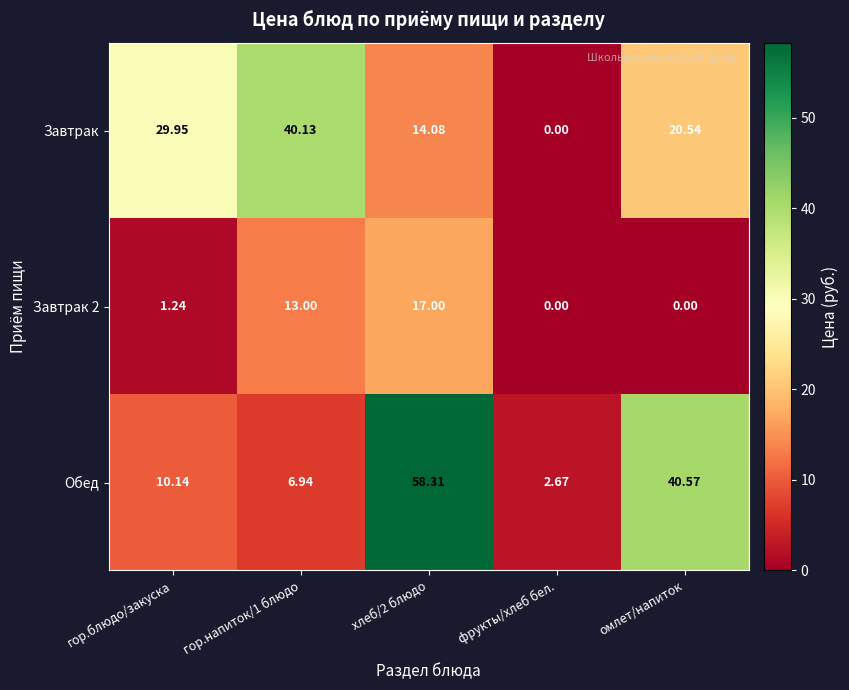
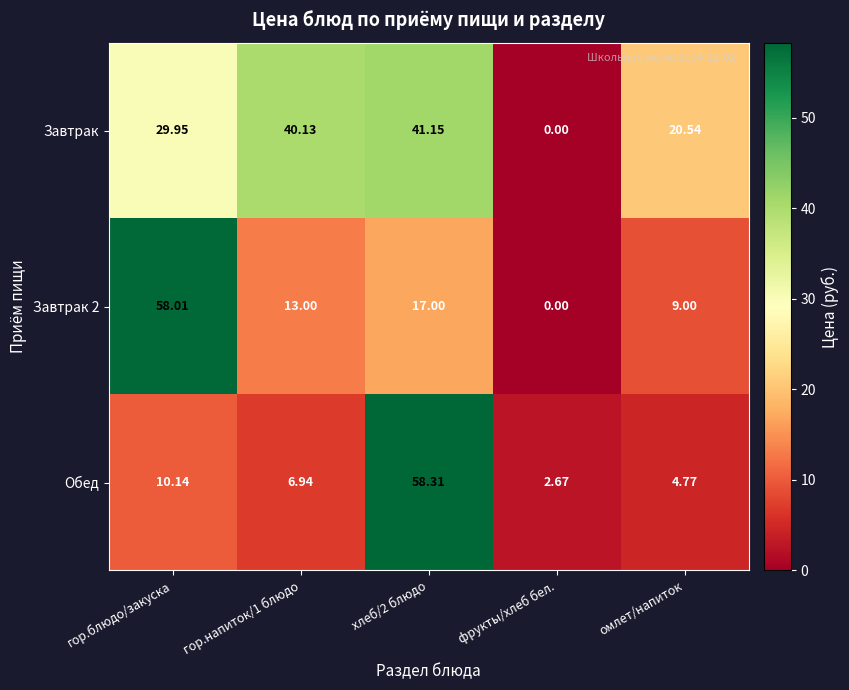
  {
    "Завтрак": {
      "гор.блюдо/закуска": 29.95,
      "гор.напиток/1 блюдо": 40.13,
-     "хлеб/2 блюдо": 14.08,
+     "хлеб/2 блюдо": 41.15,
      "фрукты/хлеб бел.": 0.00
    },
    "Завтрак 2": {
-     "гор.блюдо/закуска": 1.24,
+     "гор.блюдо/закуска": 58.01,
      "гор.напиток/1 блюдо": 13.00,
      "хлеб/2 блюдо": 17.00,
      "фрукты/хлеб бел.": 0.00,
-     "омлет/напиток": 0.00
+     "омлет/напиток": 9.00
    },
    "Обед": {
      "гор.блюдо/закуска": 10.14,
      "гор.напиток/1 блюдо": 6.94,
      "хлеб/2 блюдо": 58.31,
      "фрукты/хлеб бел.": 2.67,
-     "омлет/напиток": 40.57
+     "омлет/напиток": 4.77
    }
  }
